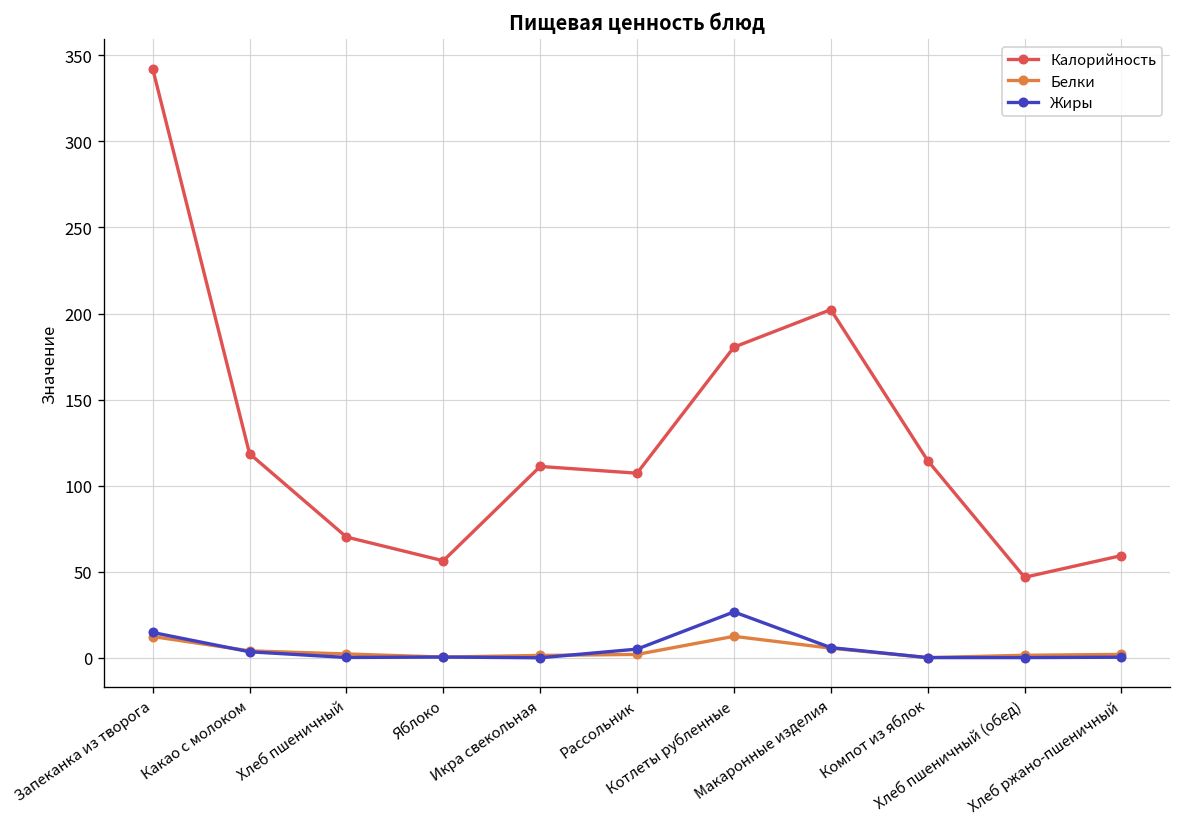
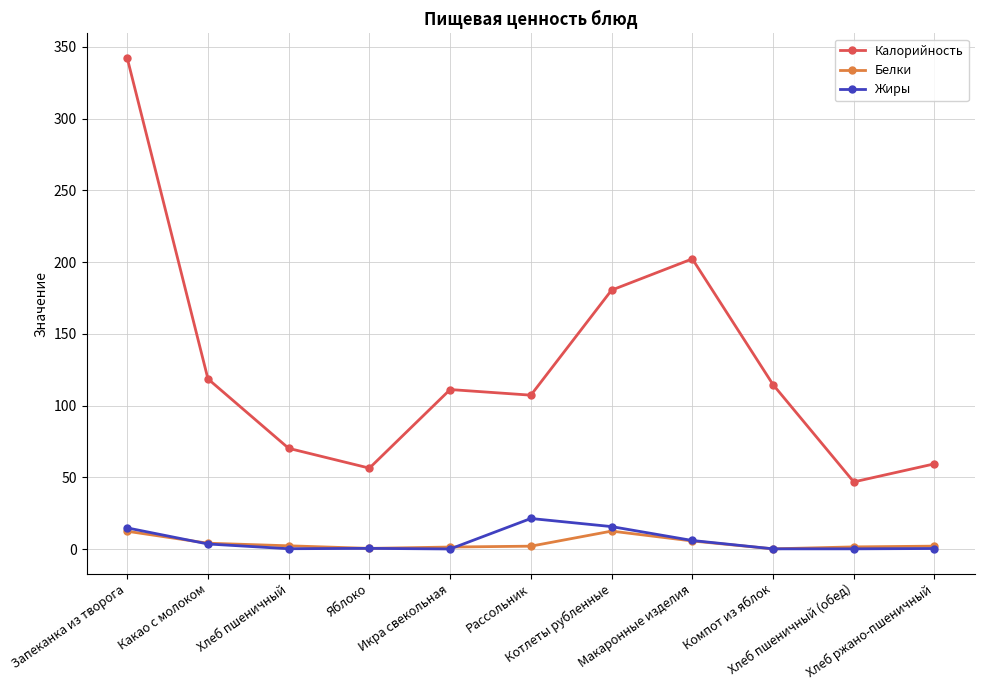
  {
    "Жиры": {
      "Запеканка из творога": 15,
      "Хлеб пшеничный": 0,
-     "Рассольник": 5,
-     "Котлеты рубленные": 27
+     "Рассольник": 21,
+     "Котлеты рубленные": 16
    }
  }
